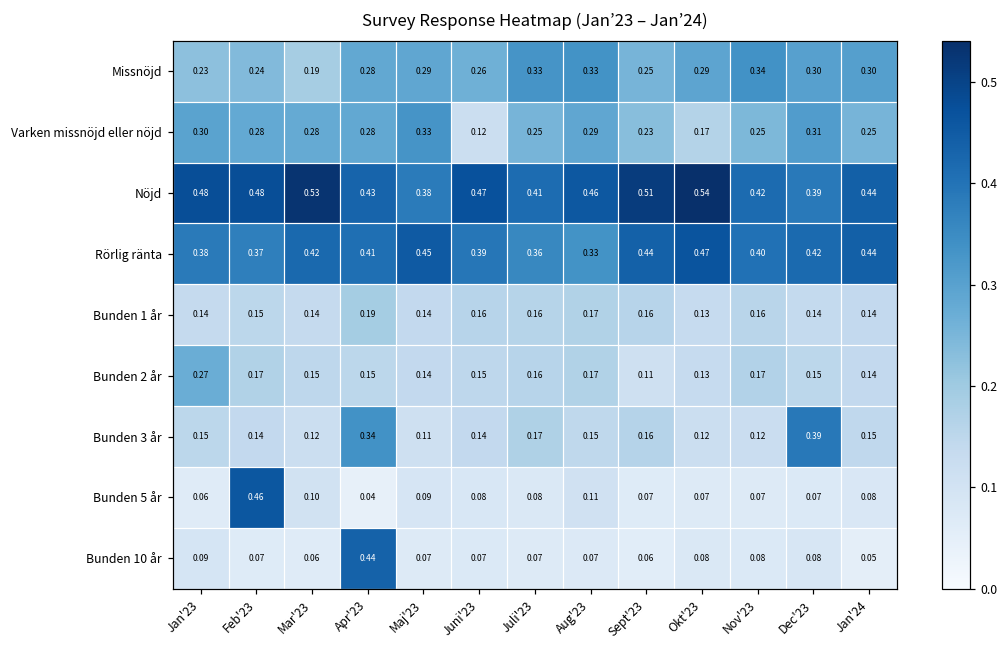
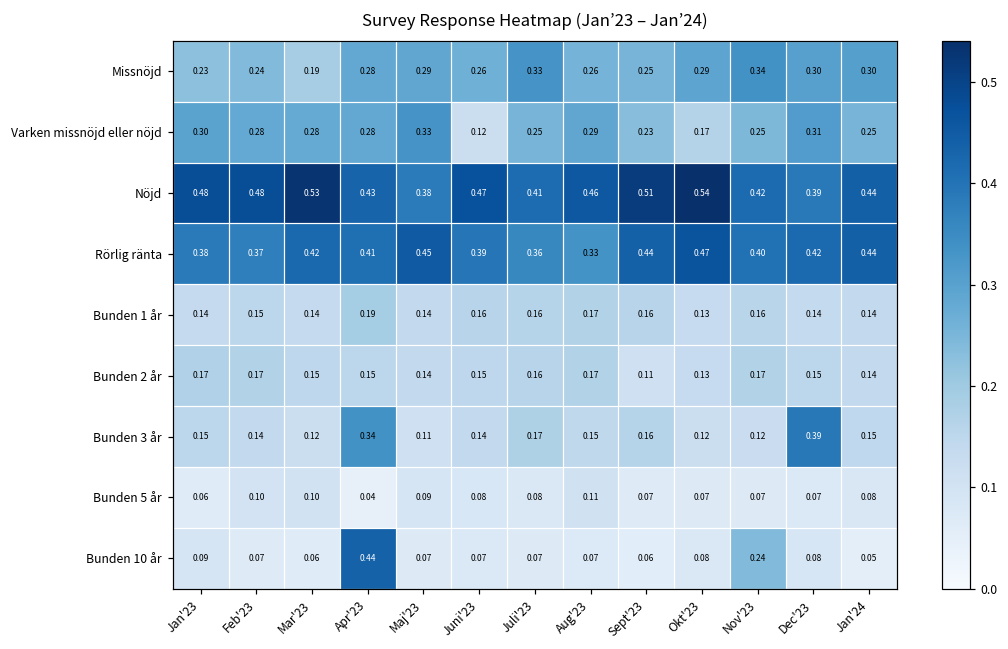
  {
    "Missnöjd": {
      "Jan'23": 0.23,
      "Feb'23": 0.24,
      "Mar'23": 0.19,
      "Apr'23": 0.28,
      "Maj'23": 0.29,
      "Juni'23": 0.26,
      "Juli'23": 0.33,
-     "Aug'23": 0.33,
+     "Aug'23": 0.26,
      "Sept'23": 0.25,
      "Okt'23": 0.29,
      "Nov'23": 0.34,
      "Dec'23": 0.30,
      "Jan'24": 0.30
    },
    "Varken missnöjd eller nöjd": {
      "Jan'23": 0.30,
      "Feb'23": 0.28,
      "Mar'23": 0.28,
      "Apr'23": 0.28,
      "Maj'23": 0.33,
      "Juni'23": 0.12,
      "Juli'23": 0.25,
      "Aug'23": 0.29,
      "Sept'23": 0.23,
      "Okt'23": 0.17,
      "Nov'23": 0.25,
      "Dec'23": 0.31,
      "Jan'24": 0.25
    },
    "Nöjd": {
      "Jan'23": 0.48,
      "Feb'23": 0.48,
      "Mar'23": 0.53,
      "Apr'23": 0.43,
      "Maj'23": 0.38,
      "Juni'23": 0.47,
      "Juli'23": 0.41,
      "Aug'23": 0.46,
      "Sept'23": 0.51,
      "Okt'23": 0.54,
      "Nov'23": 0.42,
      "Dec'23": 0.39,
      "Jan'24": 0.44
    },
    "Rörlig ränta": {
      "Jan'23": 0.38,
      "Feb'23": 0.37,
      "Mar'23": 0.42,
      "Apr'23": 0.41,
      "Maj'23": 0.45,
      "Juni'23": 0.39,
      "Juli'23": 0.36,
      "Aug'23": 0.33,
      "Sept'23": 0.44,
      "Okt'23": 0.47,
      "Nov'23": 0.40,
      "Dec'23": 0.42,
      "Jan'24": 0.44
    },
    "Bunden 1 år": {
      "Jan'23": 0.14,
      "Feb'23": 0.15,
      "Mar'23": 0.14,
      "Apr'23": 0.19,
      "Maj'23": 0.14,
      "Juni'23": 0.16,
      "Juli'23": 0.16,
      "Aug'23": 0.17,
      "Sept'23": 0.16,
      "Okt'23": 0.13,
      "Nov'23": 0.16,
      "Dec'23": 0.14,
      "Jan'24": 0.14
    },
    "Bunden 2 år": {
-     "Jan'23": 0.27,
+     "Jan'23": 0.17,
      "Feb'23": 0.17,
      "Mar'23": 0.15,
      "Apr'23": 0.15,
      "Maj'23": 0.14,
      "Juni'23": 0.15,
      "Juli'23": 0.16,
      "Aug'23": 0.17,
      "Sept'23": 0.11,
      "Okt'23": 0.13,
      "Nov'23": 0.17,
      "Dec'23": 0.15,
      "Jan'24": 0.14
    },
    "Bunden 3 år": {
      "Jan'23": 0.15,
      "Feb'23": 0.14,
      "Mar'23": 0.12,
      "Apr'23": 0.34,
      "Maj'23": 0.11,
      "Juni'23": 0.14,
      "Juli'23": 0.17,
      "Aug'23": 0.15,
      "Sept'23": 0.16,
      "Okt'23": 0.12,
      "Nov'23": 0.12,
      "Dec'23": 0.39,
      "Jan'24": 0.15
    },
    "Bunden 5 år": {
      "Jan'23": 0.06,
-     "Feb'23": 0.46,
+     "Feb'23": 0.10,
      "Mar'23": 0.10,
      "Apr'23": 0.04,
      "Maj'23": 0.09,
      "Juni'23": 0.08,
      "Juli'23": 0.08,
      "Aug'23": 0.11,
      "Sept'23": 0.07,
      "Okt'23": 0.07,
      "Nov'23": 0.07,
      "Dec'23": 0.07,
      "Jan'24": 0.08
    },
    "Bunden 10 år": {
      "Jan'23": 0.09,
      "Feb'23": 0.07,
      "Mar'23": 0.06,
      "Apr'23": 0.44,
      "Maj'23": 0.07,
      "Juni'23": 0.07,
      "Juli'23": 0.07,
      "Aug'23": 0.07,
      "Sept'23": 0.06,
      "Okt'23": 0.08,
-     "Nov'23": 0.08,
+     "Nov'23": 0.24,
      "Dec'23": 0.08,
      "Jan'24": 0.05
    }
  }
